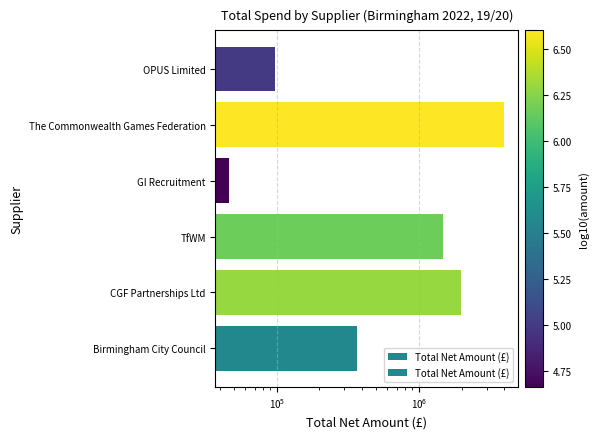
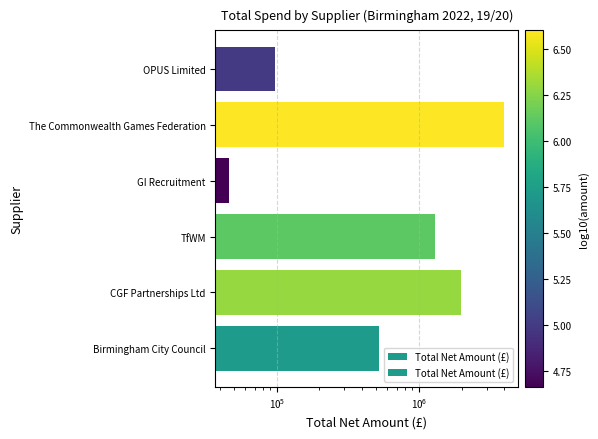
  {
    "OPUS Limited": 100000,
    "The Commonwealth Games Federation": 4000000,
    "GI Recruitment": 46000,
-   "TfWM": 1500000,
+   "TfWM": 1300000,
    "CGF Partnerships Ltd": 2000000,
-   "Birmingham City Council": 370000
+   "Birmingham City Council": 520000
  }
